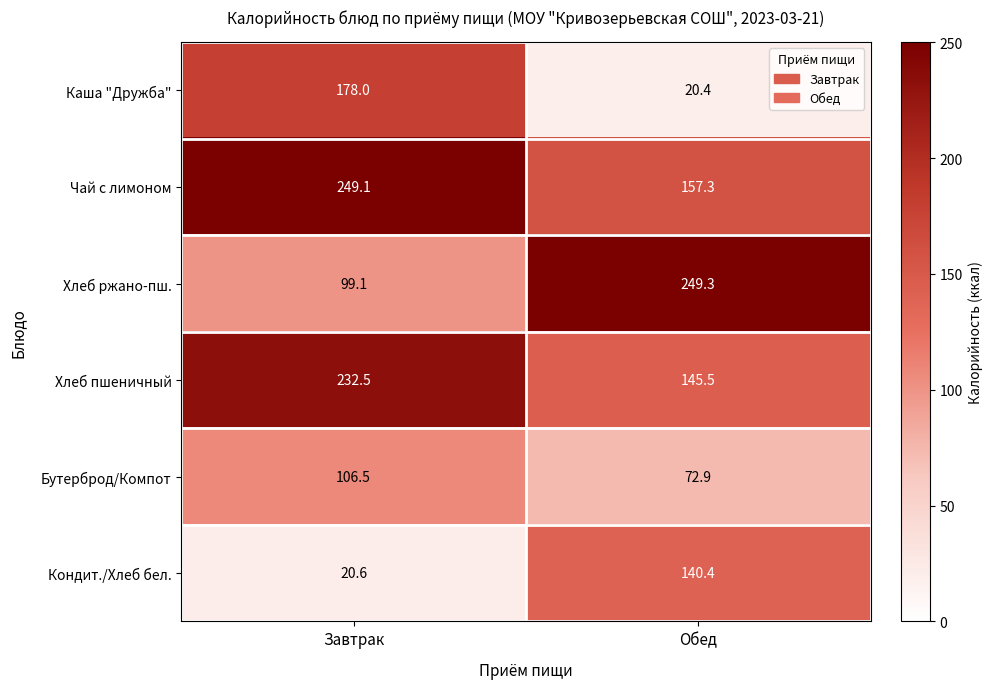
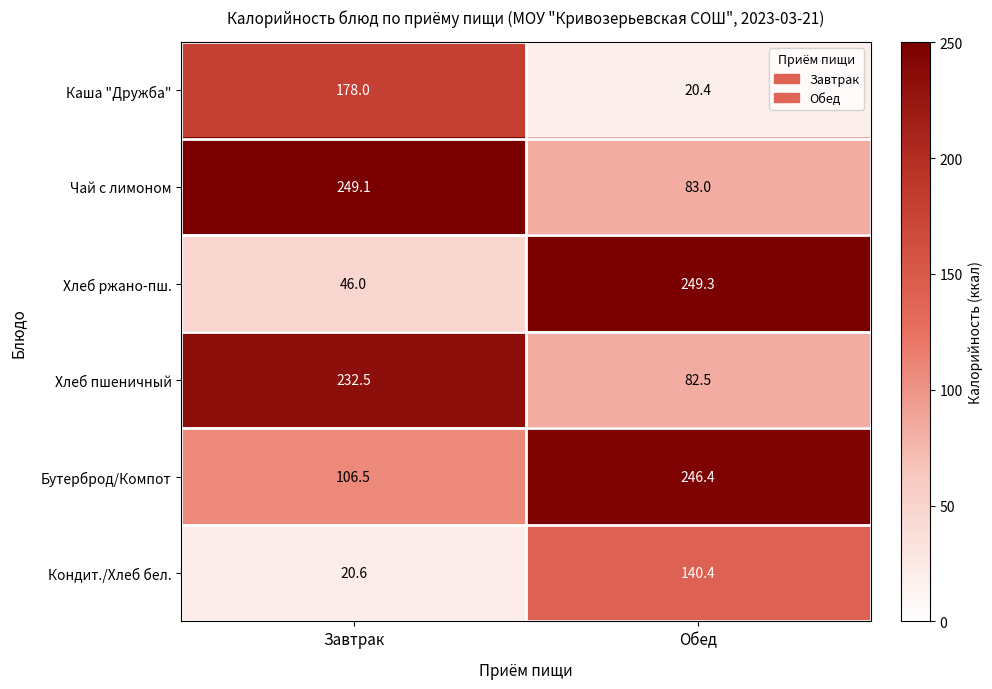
  {
    "Каша \"Дружба\"": {
      "Завтрак": 178.0,
      "Обед": 20.4
    },
    "Чай с лимоном": {
      "Завтрак": 249.1,
-     "Обед": 157.3
+     "Обед": 83.0
    },
    "Хлеб ржано-пш.": {
-     "Завтрак": 99.1,
+     "Завтрак": 46.0,
      "Обед": 249.3
    },
    "Хлеб пшеничный": {
      "Завтрак": 232.5,
-     "Обед": 145.5
+     "Обед": 82.5
    },
    "Бутерброд/Компот": {
      "Завтрак": 106.5,
-     "Обед": 72.9
+     "Обед": 246.4
    },
    "Кондит./Хлеб бел.": {
      "Завтрак": 20.6,
      "Обед": 140.4
    }
  }
